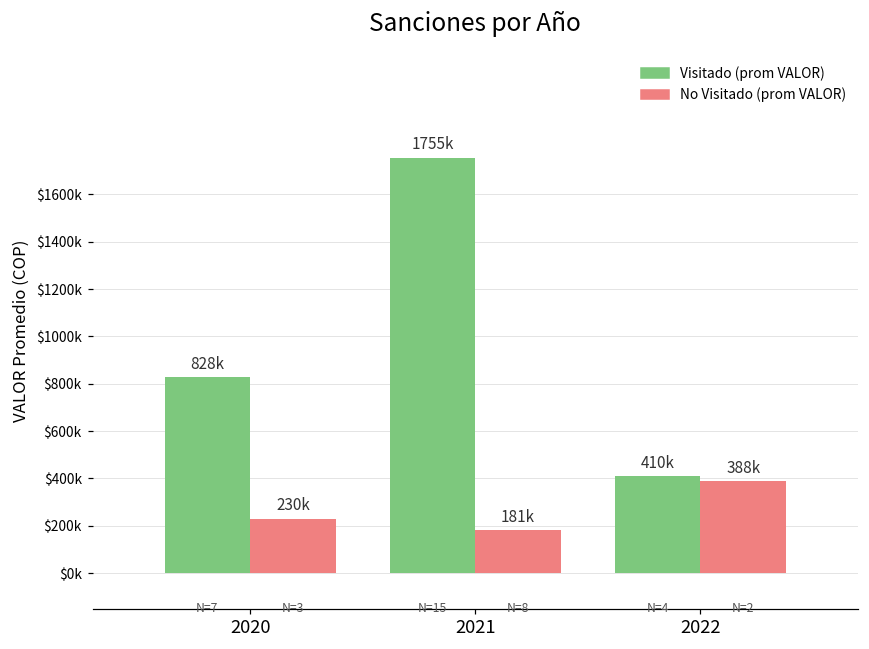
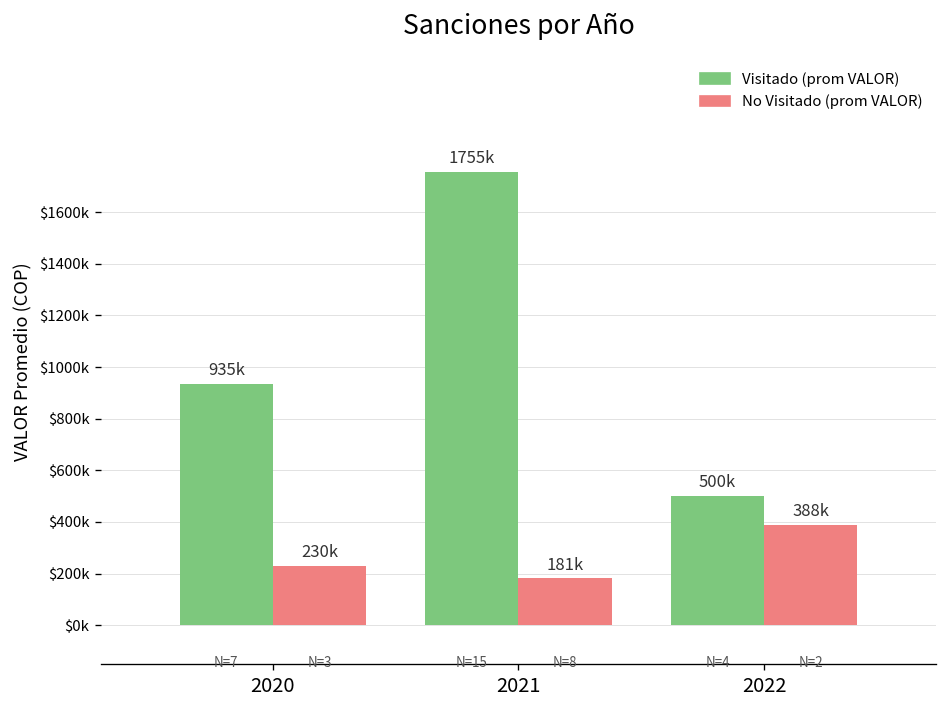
  {
    "Visitado (prom VALOR)": {
-     "2020": "828k",
-     "2022": "410k"
+     "2020": "935k",
+     "2022": "500k"
    },
    "No Visitado (prom VALOR)": {
      "2020": "230k"
    }
  }
